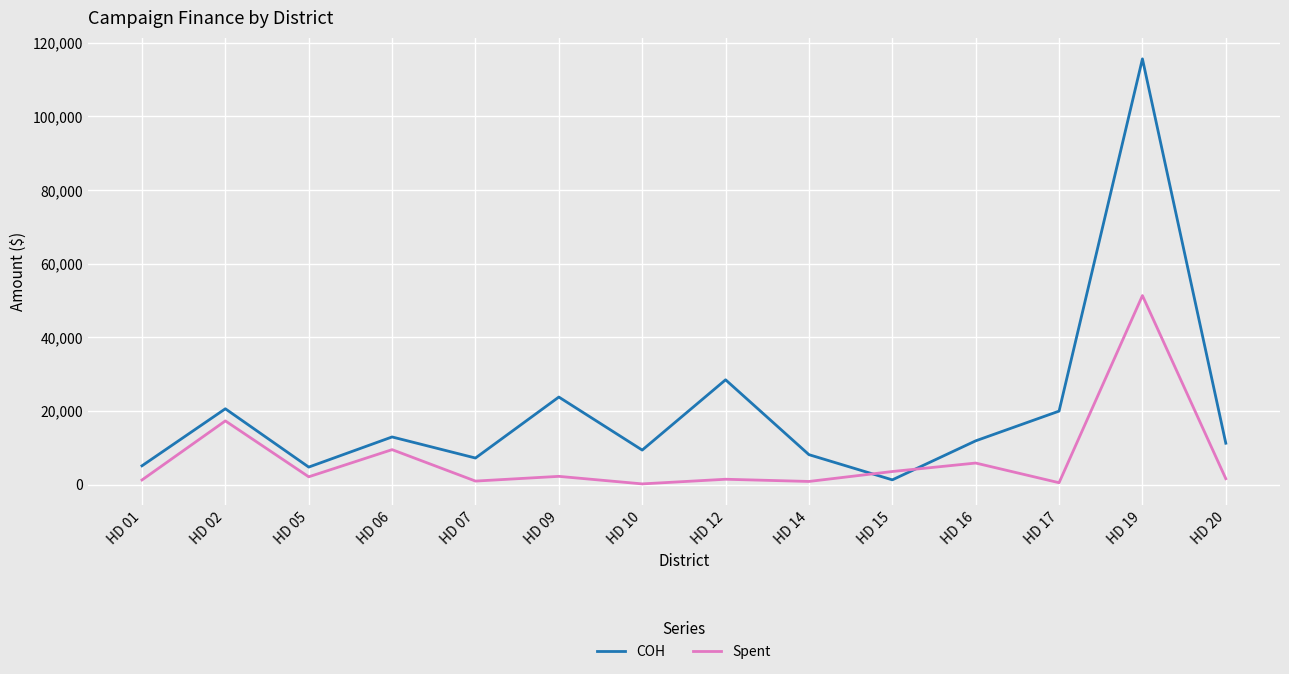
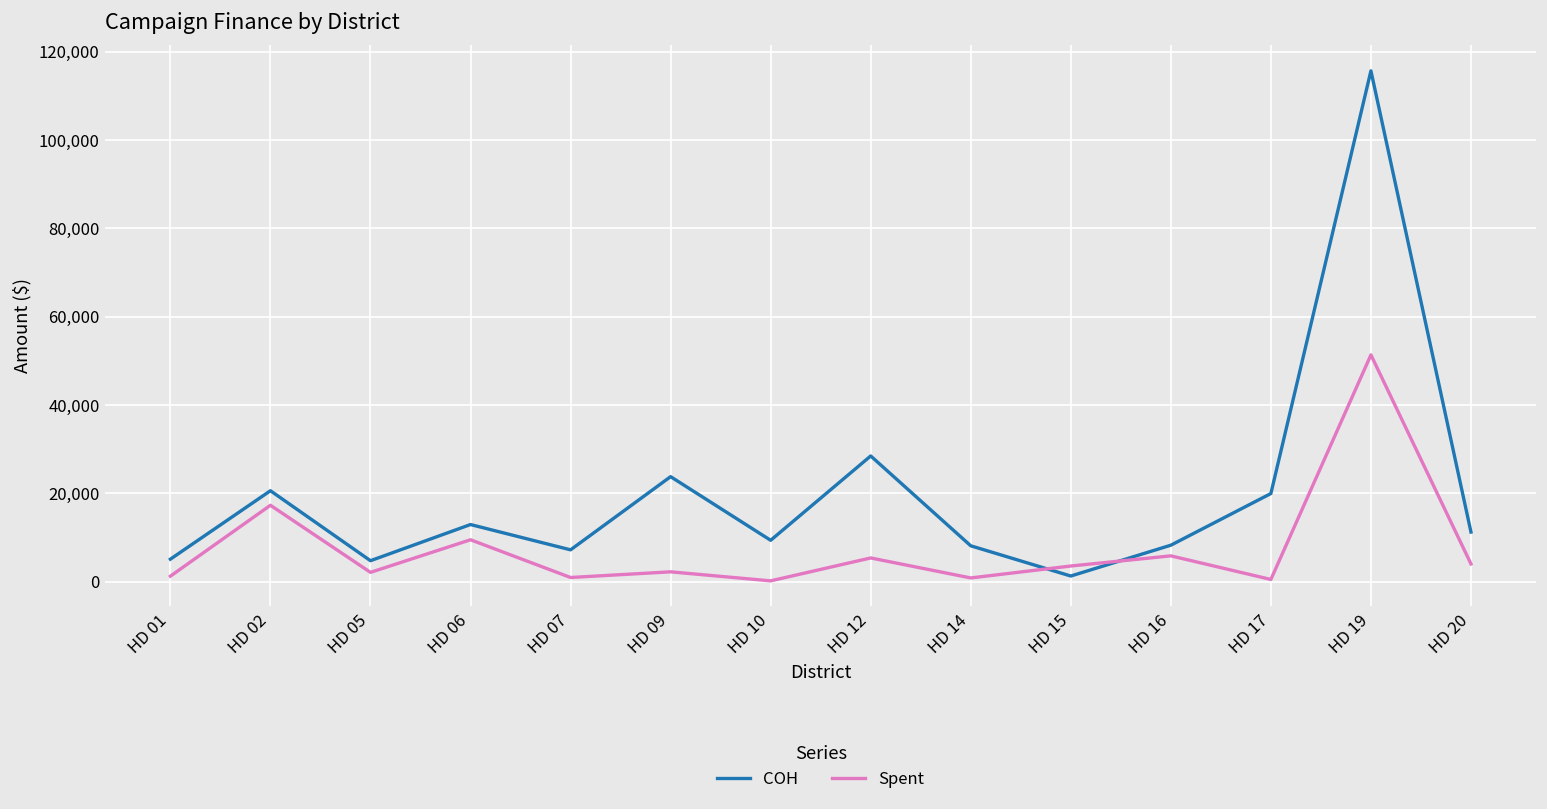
  {
    "COH": {
      "HD 01": "5,000",
      "HD 02": "21,000",
      "HD 05": "5,000",
      "HD 06": "13,000",
      "HD 07": "7,000",
      "HD 09": "24,000",
      "HD 10": "9,000",
      "HD 12": "28,000",
      "HD 14": "8,000",
      "HD 15": "1,000",
-     "HD 16": "12,000",
+     "HD 16": "8,000",
      "HD 17": "20,000",
      "HD 19": "116,000",
      "HD 20": "11,000"
    },
    "Spent": {
      "HD 01": "1,000",
      "HD 02": "17,000",
      "HD 05": "2,000",
      "HD 06": "9,000",
      "HD 07": "1,000",
      "HD 09": "2,000",
      "HD 10": "0",
-     "HD 12": "1,000",
+     "HD 12": "5,000",
      "HD 14": "1,000",
      "HD 15": "4,000",
      "HD 16": "6,000",
      "HD 17": "1,000",
      "HD 19": "51,000",
-     "HD 20": "2,000"
+     "HD 20": "4,000"
    }
  }
